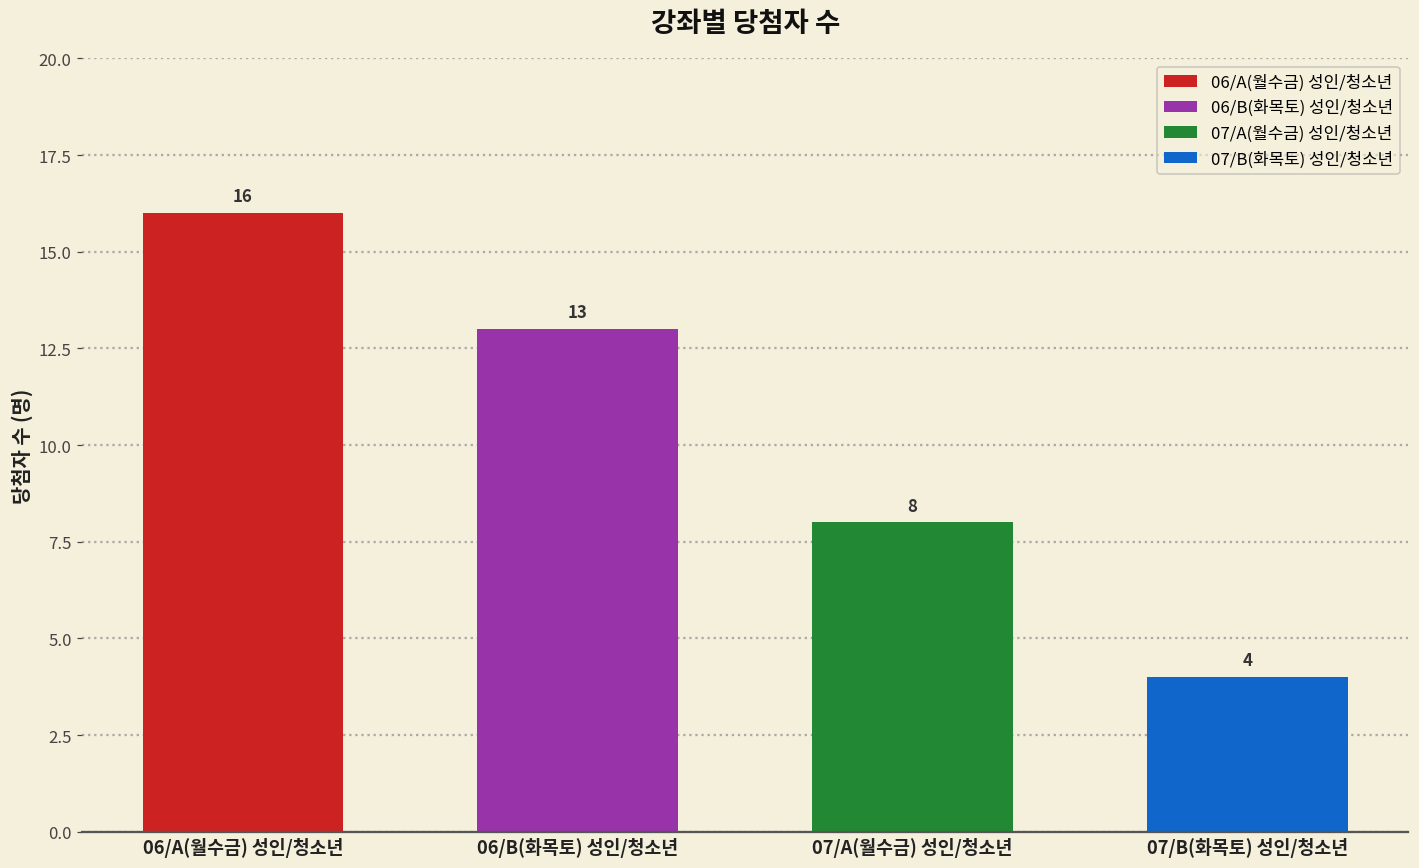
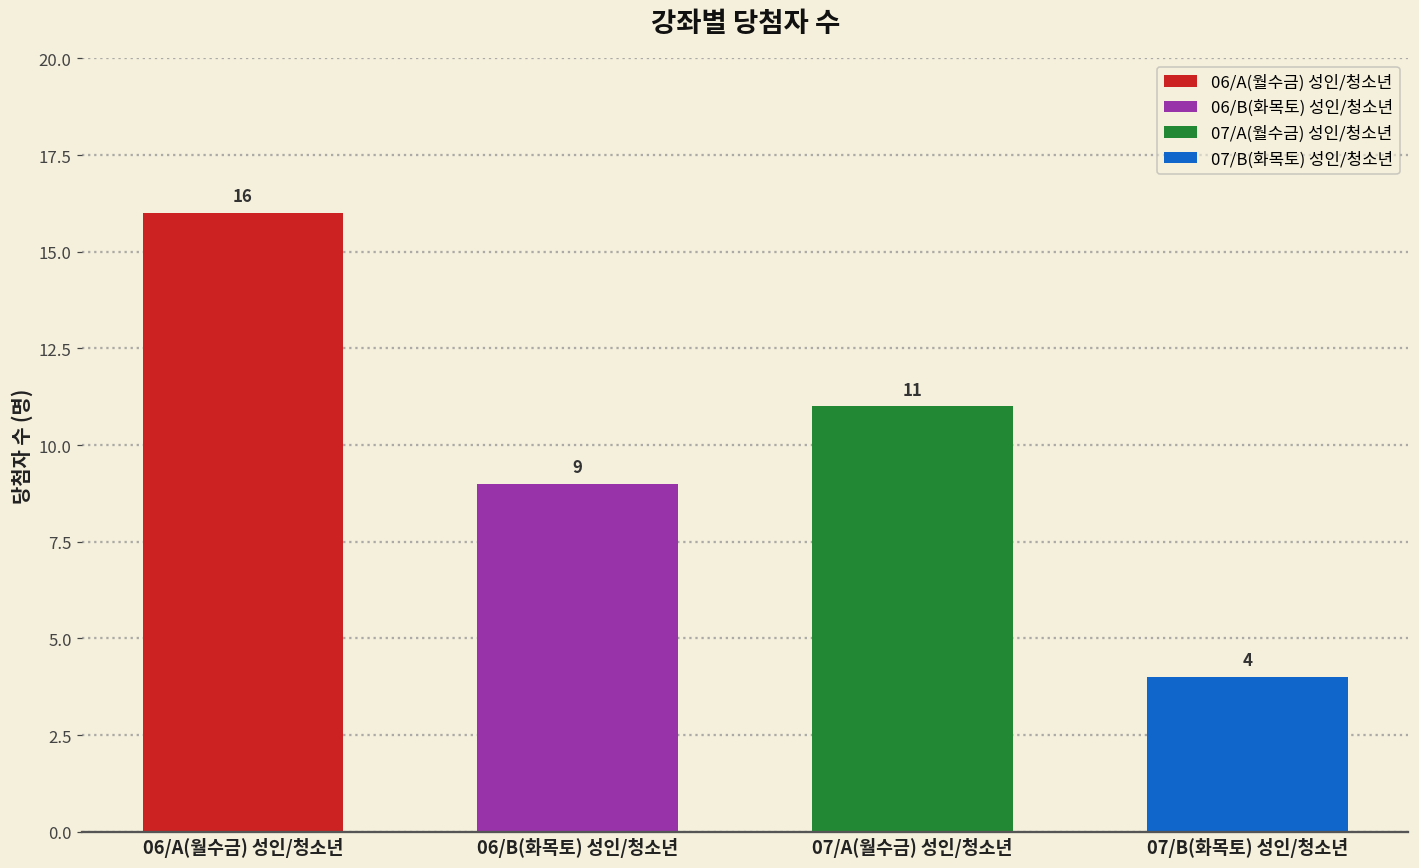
  {
    "06/B(화목토) 성인/청소년": {
-     "06/B(화목토) 성인/청소년": 13
+     "06/B(화목토) 성인/청소년": 9
    },
    "07/A(월수금) 성인/청소년": {
-     "07/A(월수금) 성인/청소년": 8
+     "07/A(월수금) 성인/청소년": 11
    },
    "07/B(화목토) 성인/청소년": {
      "07/B(화목토) 성인/청소년": 4
    }
  }
